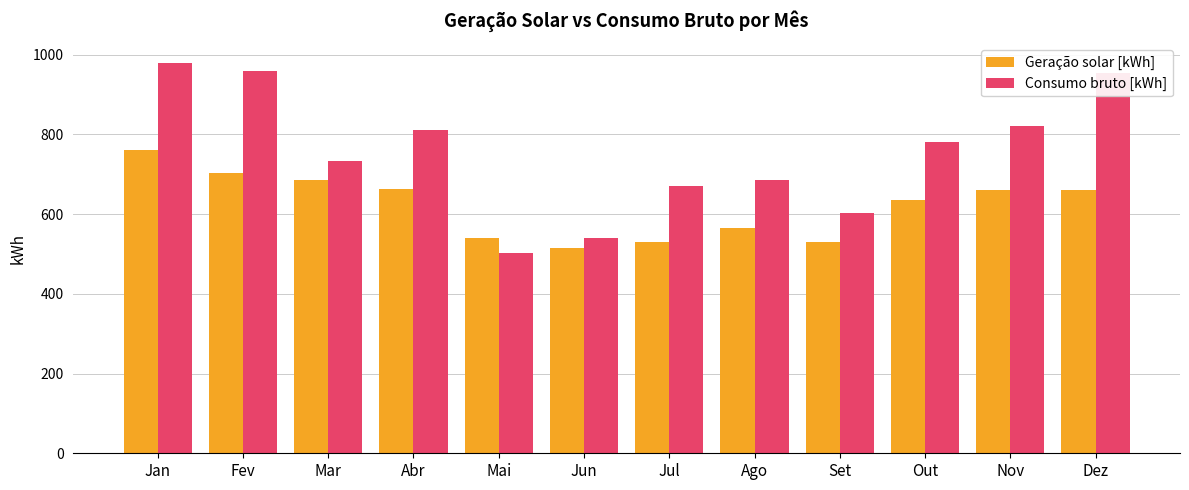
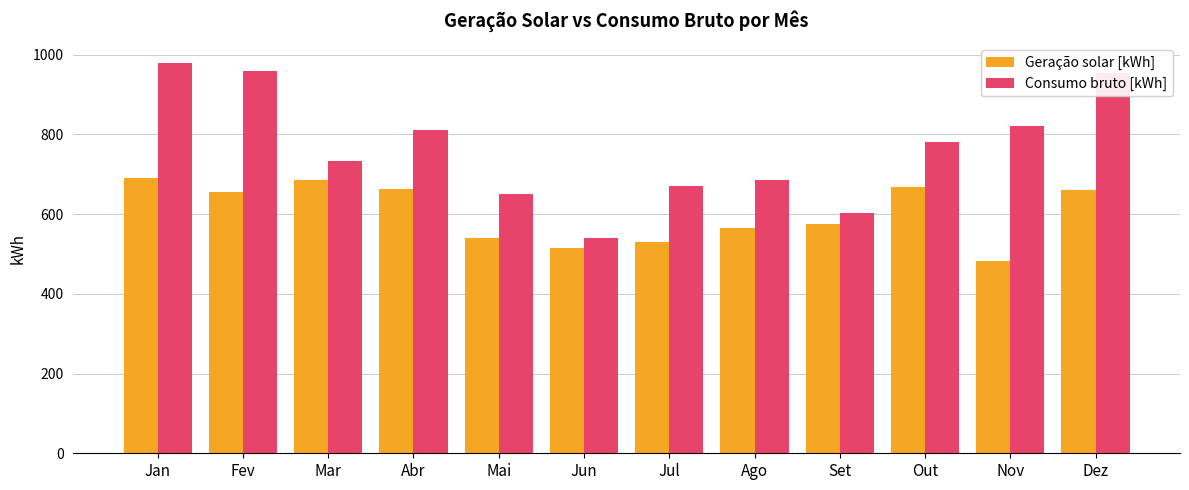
  {
    "Geração solar [kWh]": {
-     "Jan": 760,
-     "Fev": 700,
+     "Jan": 690,
+     "Fev": 660,
      "Mar": 690,
      "Abr": 660,
      "Mai": 540,
      "Jun": 520,
      "Jul": 530,
      "Ago": 560,
-     "Set": 530,
-     "Out": 640,
-     "Nov": 660,
+     "Set": 580,
+     "Out": 670,
+     "Nov": 480,
      "Dez": 660
    },
    "Consumo bruto [kWh]": {
      "Jan": 980,
      "Fev": 960,
      "Mar": 730,
      "Abr": 810,
-     "Mai": 500,
+     "Mai": 650,
      "Jun": 540,
      "Jul": 670,
      "Ago": 690,
      "Set": 600,
      "Out": 780,
      "Nov": 820
    }
  }
